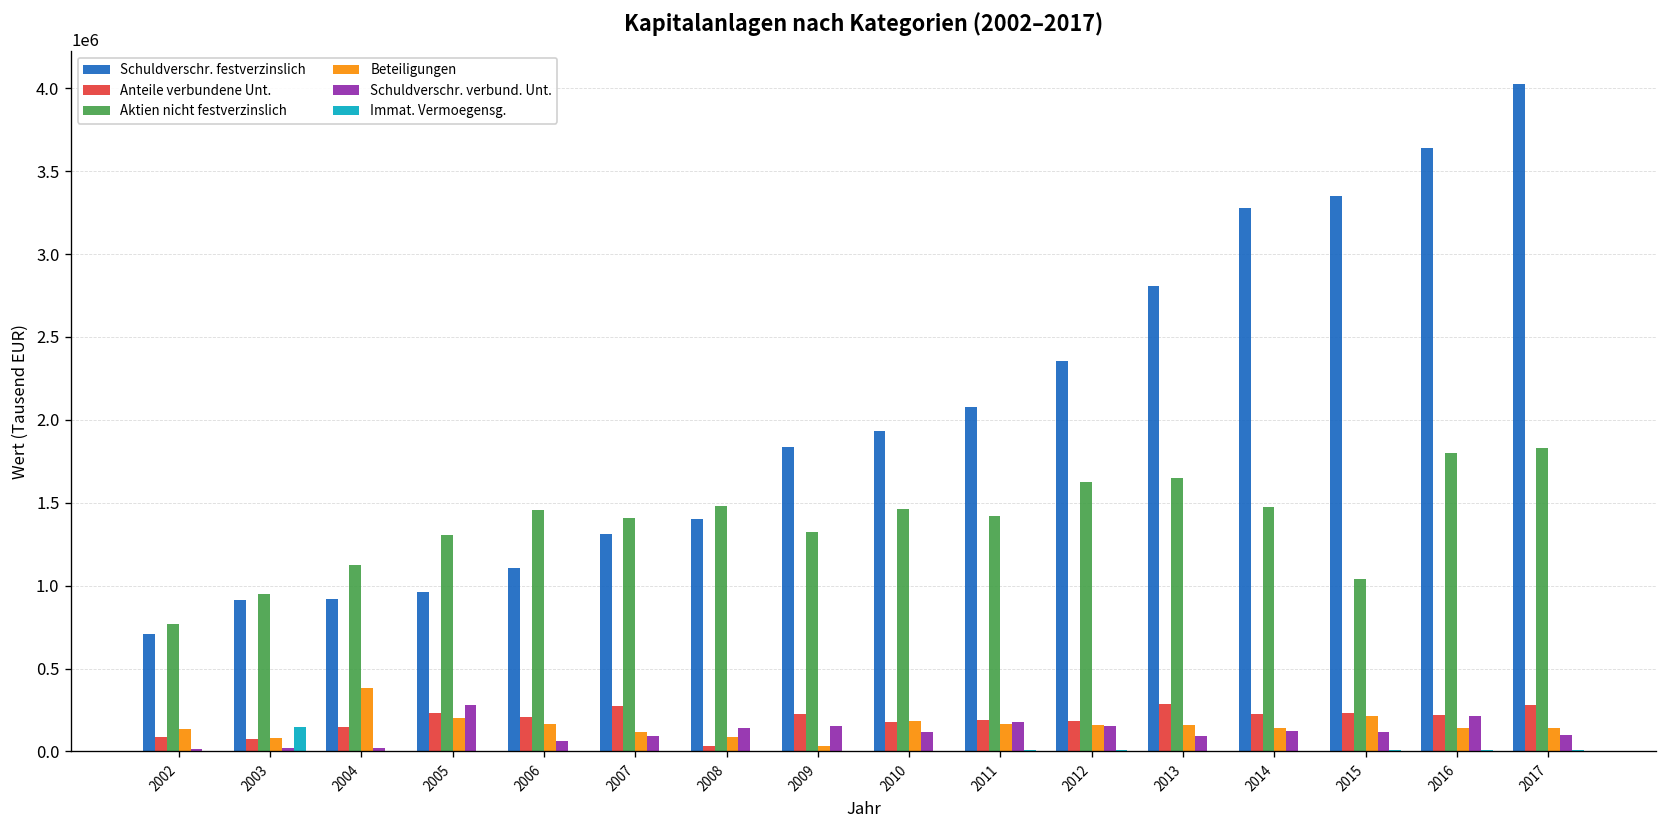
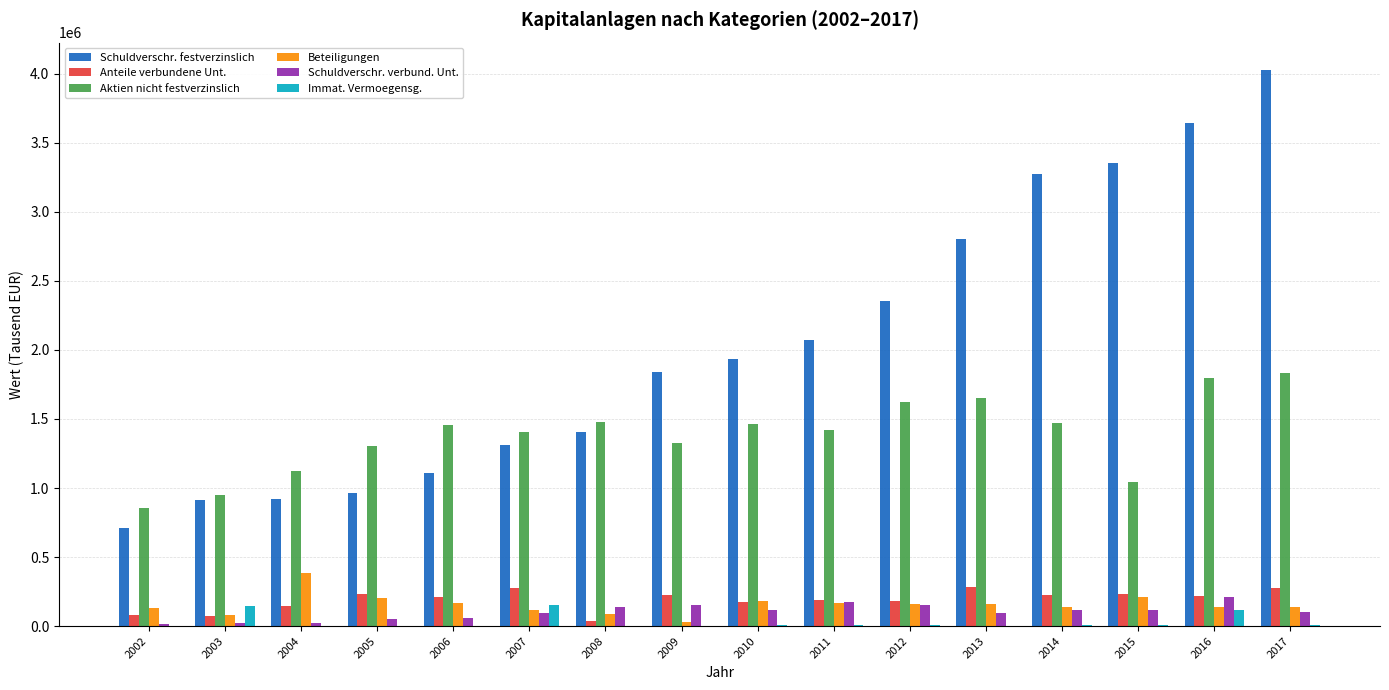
  {
    "Schuldverschr. festverzinslich": {
      "2002": 710000,
      "2003": 910000,
      "2004": 920000,
      "2005": 960000,
      "2006": 1110000,
      "2007": 1310000,
      "2008": 1400000,
      "2009": 1840000,
      "2010": 1940000,
      "2011": 2080000,
      "2012": 2360000,
      "2013": 2800000,
      "2014": 3280000,
      "2015": 3350000,
      "2016": 3640000,
      "2017": 4020000
    },
    "Anteile verbundene Unt.": {
      "2002": 80000,
      "2003": 80000,
      "2004": 150000,
      "2005": 230000,
      "2006": 210000,
      "2007": 270000,
      "2008": 40000,
      "2009": 220000,
      "2010": 170000,
      "2011": 190000,
      "2012": 180000,
      "2013": 280000,
      "2014": 220000,
      "2015": 230000,
      "2016": 220000,
      "2017": 280000
    },
    "Aktien nicht festverzinslich": {
-     "2002": 770000,
+     "2002": 860000,
      "2003": 950000,
      "2004": 1130000,
      "2005": 1300000,
      "2006": 1460000,
      "2007": 1410000,
      "2008": 1480000,
      "2009": 1330000,
      "2010": 1460000,
      "2011": 1420000,
      "2012": 1620000,
      "2013": 1650000,
      "2014": 1470000,
      "2015": 1040000,
      "2016": 1800000,
      "2017": 1830000
    },
    "Beteiligungen": {
      "2002": 130000,
      "2003": 80000,
      "2004": 390000,
      "2005": 200000,
      "2006": 170000,
      "2007": 120000,
      "2008": 90000,
      "2009": 30000,
      "2010": 180000,
      "2011": 170000,
      "2012": 160000,
      "2013": 160000,
      "2014": 140000,
      "2015": 210000,
      "2016": 140000,
      "2017": 140000
    },
    "Schuldverschr. verbund. Unt.": {
      "2003": 20000,
      "2004": 20000,
-     "2005": 280000,
+     "2005": 50000,
      "2006": 60000,
      "2007": 90000,
      "2008": 140000,
      "2009": 150000,
      "2010": 120000,
      "2011": 180000,
      "2012": 160000,
      "2013": 90000,
      "2014": 120000,
      "2015": 110000,
      "2016": 210000,
      "2017": 100000
    },
    "Immat. Vermoegensg.": {
      "2003": 150000,
-     "2007": 0,
-     "2016": 10000
+     "2007": 150000,
+     "2016": 120000
    }
  }
